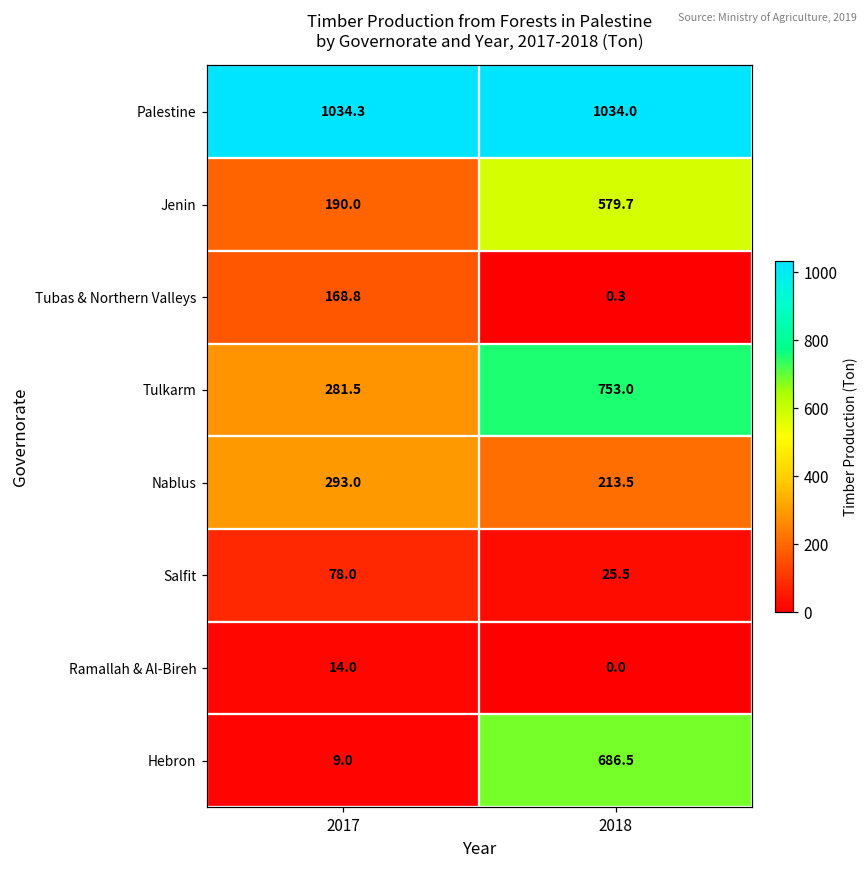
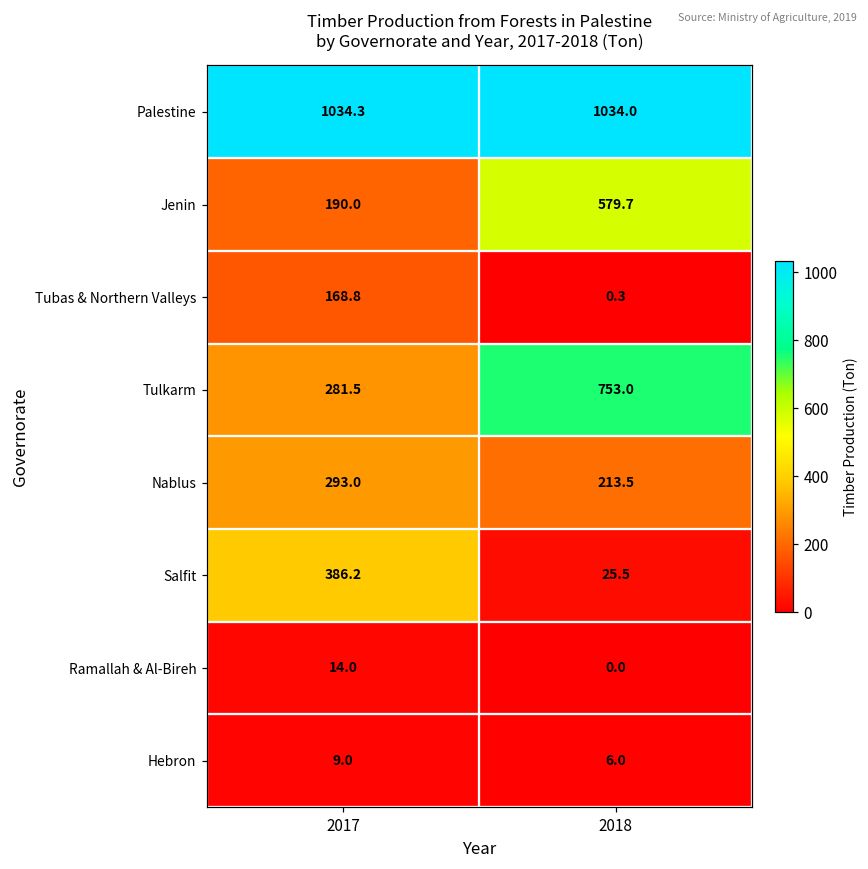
  {
    "Palestine": {
      "2017": 1034.3,
      "2018": 1034.0
    },
    "Jenin": {
      "2017": 190.0,
      "2018": 579.7
    },
    "Tubas & Northern Valleys": {
      "2017": 168.8,
      "2018": 0.3
    },
    "Tulkarm": {
      "2017": 281.5,
      "2018": 753.0
    },
    "Nablus": {
      "2017": 293.0,
      "2018": 213.5
    },
    "Salfit": {
-     "2017": 78.0,
+     "2017": 386.2,
      "2018": 25.5
    },
    "Ramallah & Al-Bireh": {
      "2017": 14.0,
      "2018": 0.0
    },
    "Hebron": {
      "2017": 9.0,
-     "2018": 686.5
+     "2018": 6.0
    }
  }
